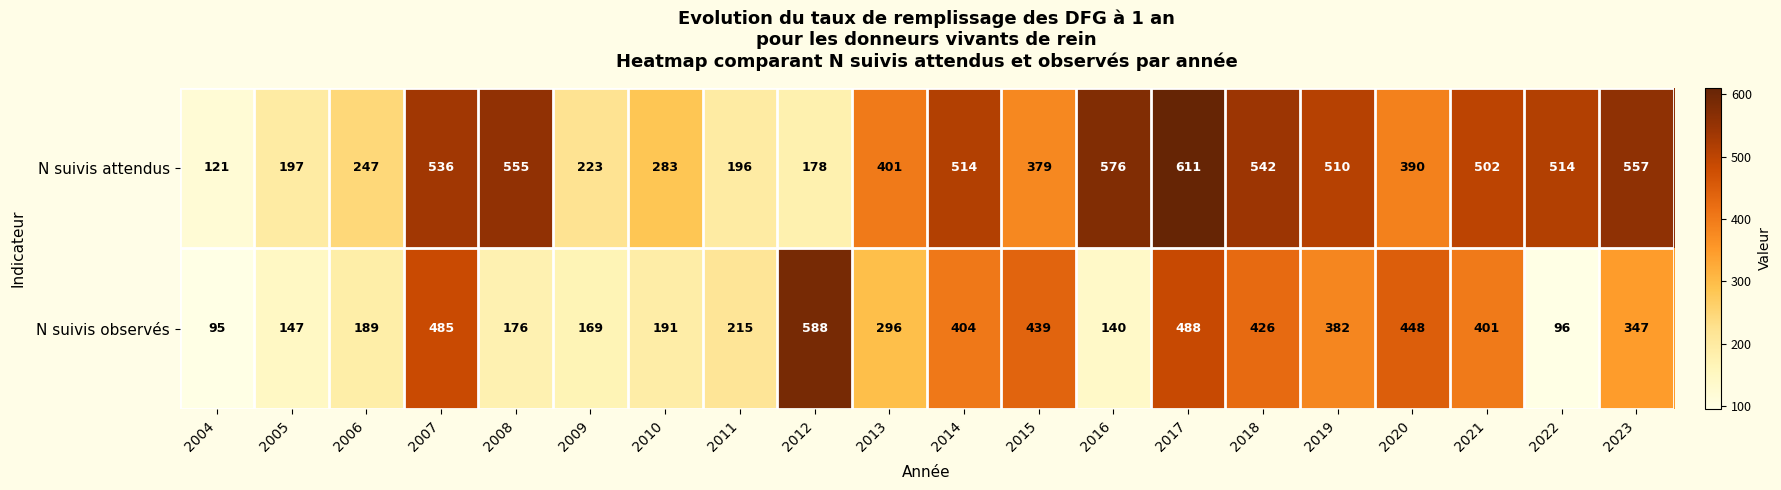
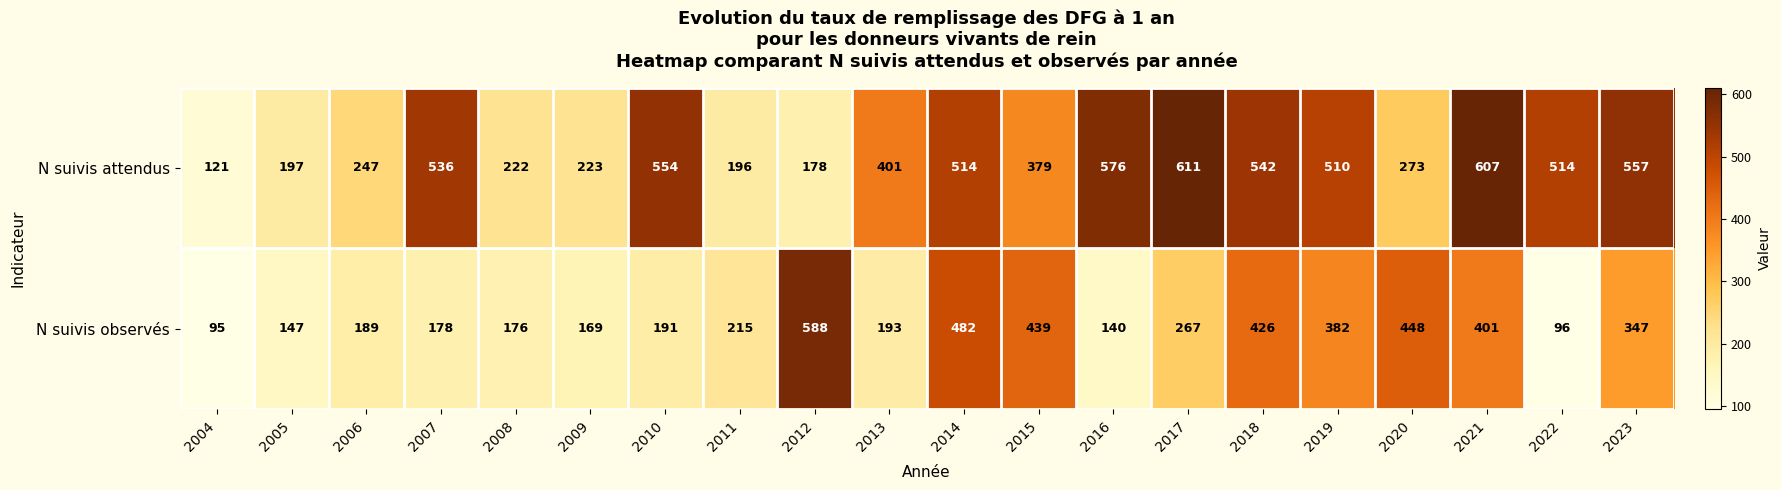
  {
    "N suivis attendus": {
      "2004": 121,
      "2005": 197,
      "2006": 247,
      "2007": 536,
-     "2008": 555,
+     "2008": 222,
      "2009": 223,
-     "2010": 283,
+     "2010": 554,
      "2011": 196,
      "2012": 178,
      "2013": 401,
      "2014": 514,
      "2015": 379,
      "2016": 576,
      "2017": 611,
      "2018": 542,
      "2019": 510,
-     "2020": 390,
-     "2021": 502,
+     "2020": 273,
+     "2021": 607,
      "2022": 514,
      "2023": 557
    },
    "N suivis observés": {
      "2004": 95,
      "2005": 147,
      "2006": 189,
-     "2007": 485,
+     "2007": 178,
      "2008": 176,
      "2009": 169,
      "2010": 191,
      "2011": 215,
      "2012": 588,
-     "2013": 296,
-     "2014": 404,
+     "2013": 193,
+     "2014": 482,
      "2015": 439,
      "2016": 140,
-     "2017": 488,
+     "2017": 267,
      "2018": 426,
      "2019": 382,
      "2020": 448,
      "2021": 401,
      "2022": 96,
      "2023": 347
    }
  }
